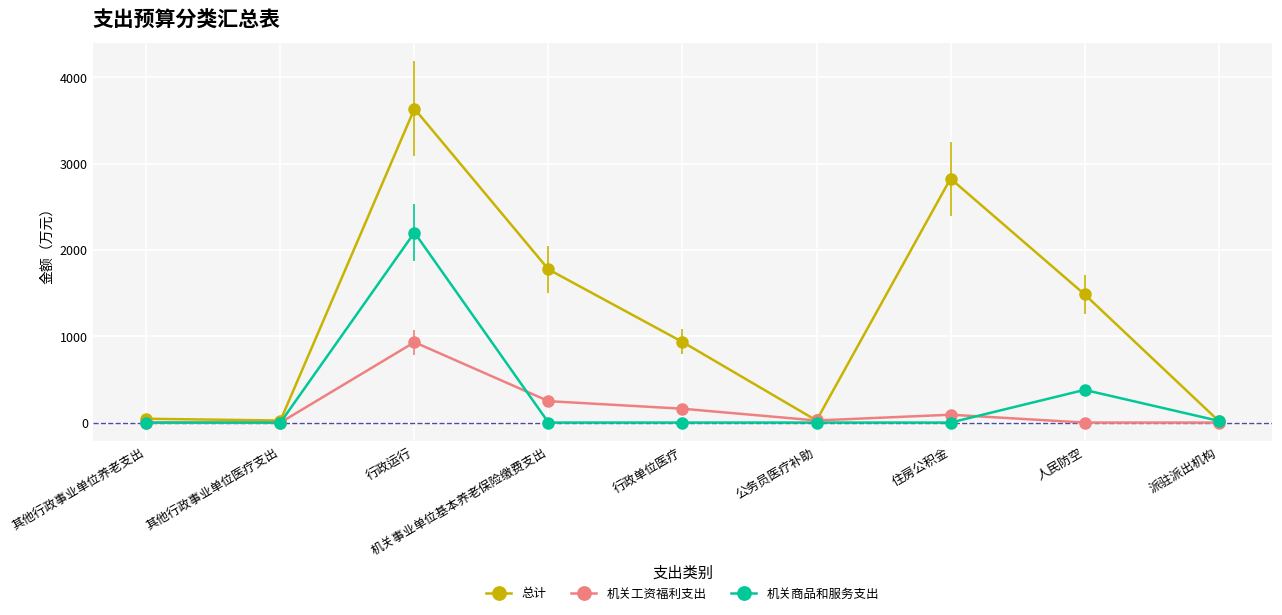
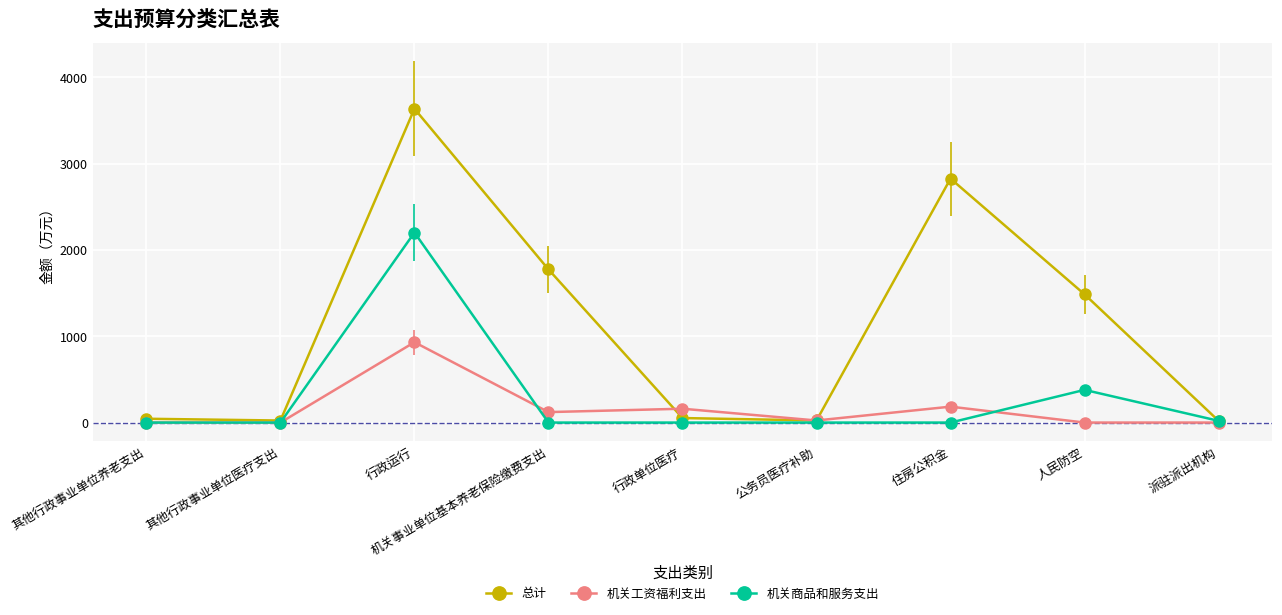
  {
    "总计": {
      "其他行政事业单位养老支出": 0,
      "行政运行": 3600,
      "机关事业单位基本养老保险缴费支出": 1800,
-     "行政单位医疗": 900,
+     "行政单位医疗": 100,
      "住房公积金": 2800,
      "人民防空": 1500
    },
    "机关工资福利支出": {
      "行政运行": 900,
-     "机关事业单位基本养老保险缴费支出": 200,
+     "机关事业单位基本养老保险缴费支出": 100,
      "行政单位医疗": 200,
-     "住房公积金": 100,
+     "住房公积金": 200,
      "人民防空": 0
    },
    "机关商品和服务支出": {
      "行政运行": 2200,
      "机关事业单位基本养老保险缴费支出": 0,
      "行政单位医疗": 0,
      "住房公积金": 0,
      "人民防空": 400
    }
  }
